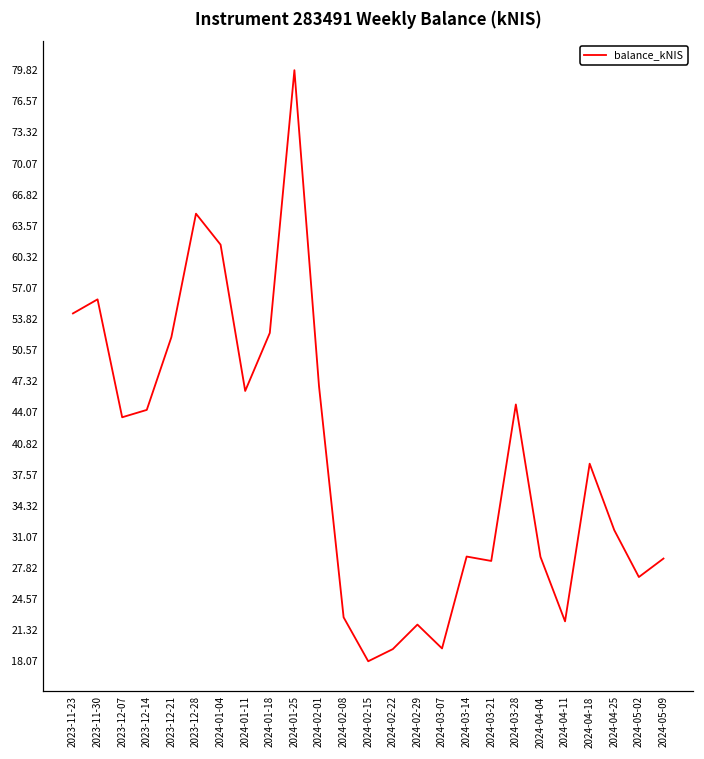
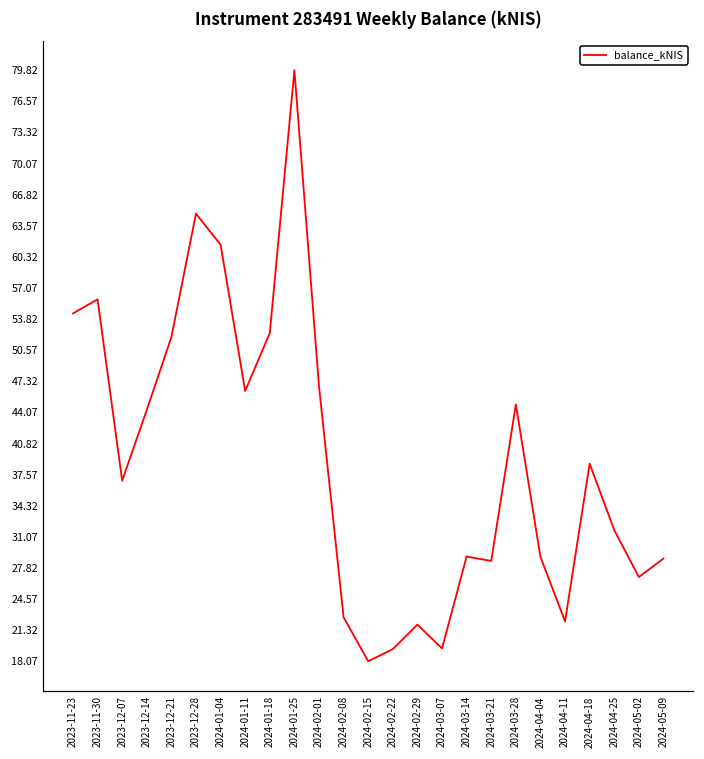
  {
    "2023-11-23": 54,
    "2023-11-30": 56,
-   "2023-12-07": 44,
+   "2023-12-07": 37,
    "2023-12-14": 44,
    "2023-12-21": 52,
    "2023-12-28": 65,
    "2024-01-04": 62,
    "2024-01-11": 46,
    "2024-01-18": 52,
    "2024-01-25": 80,
    "2024-02-01": 47,
    "2024-02-08": 23,
    "2024-02-15": 18,
    "2024-02-22": 19,
    "2024-02-29": 22,
    "2024-03-07": 19,
    "2024-03-14": 29,
    "2024-03-21": 29,
    "2024-03-28": 45,
    "2024-04-04": 29,
    "2024-04-11": 22,
    "2024-04-18": 39,
    "2024-04-25": 32,
    "2024-05-02": 27,
    "2024-05-09": 29
  }
